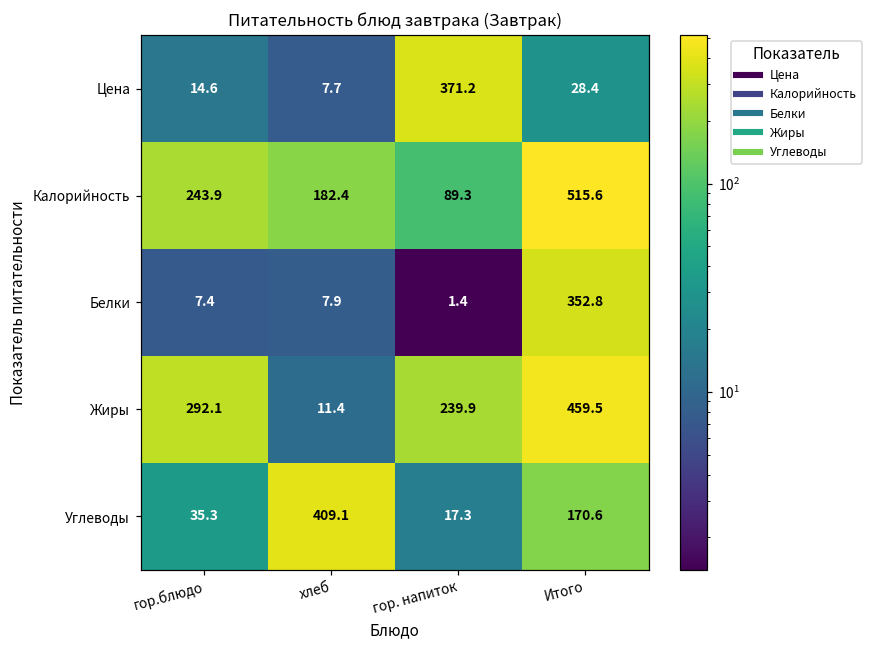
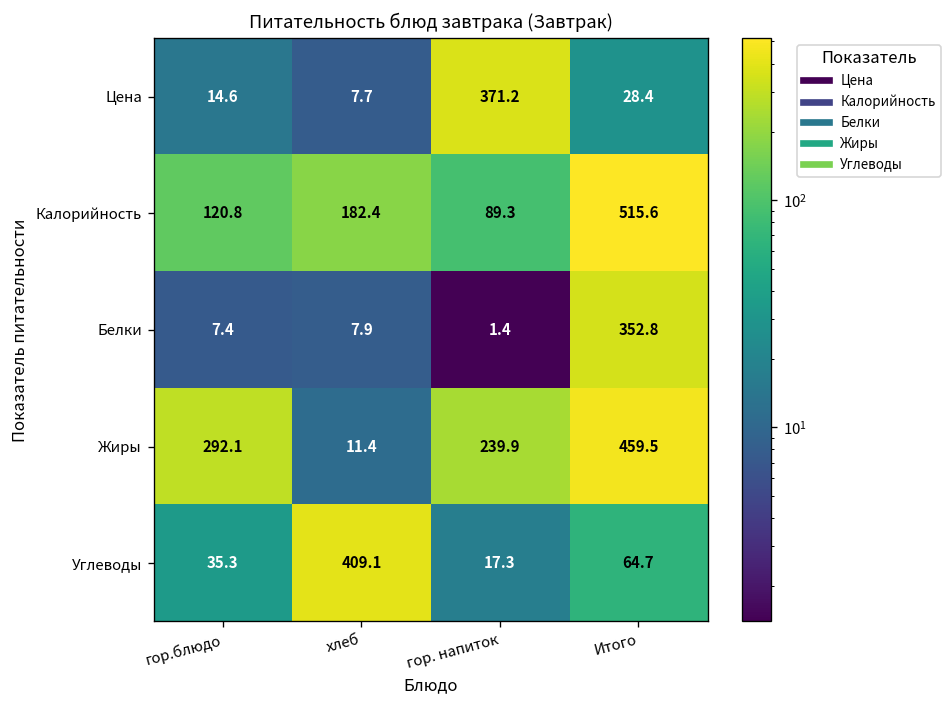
  {
    "Цена": {
      "гор.блюдо": 14.6,
      "хлеб": 7.7,
      "гор. напиток": 371.2,
      "Итого": 28.4
    },
    "Калорийность": {
-     "гор.блюдо": 243.9,
+     "гор.блюдо": 120.8,
      "хлеб": 182.4,
      "гор. напиток": 89.3,
      "Итого": 515.6
    },
    "Белки": {
      "гор.блюдо": 7.4,
      "хлеб": 7.9,
      "гор. напиток": 1.4,
      "Итого": 352.8
    },
    "Жиры": {
      "гор.блюдо": 292.1,
      "хлеб": 11.4,
      "гор. напиток": 239.9,
      "Итого": 459.5
    },
    "Углеводы": {
      "гор.блюдо": 35.3,
      "хлеб": 409.1,
      "гор. напиток": 17.3,
-     "Итого": 170.6
+     "Итого": 64.7
    }
  }
